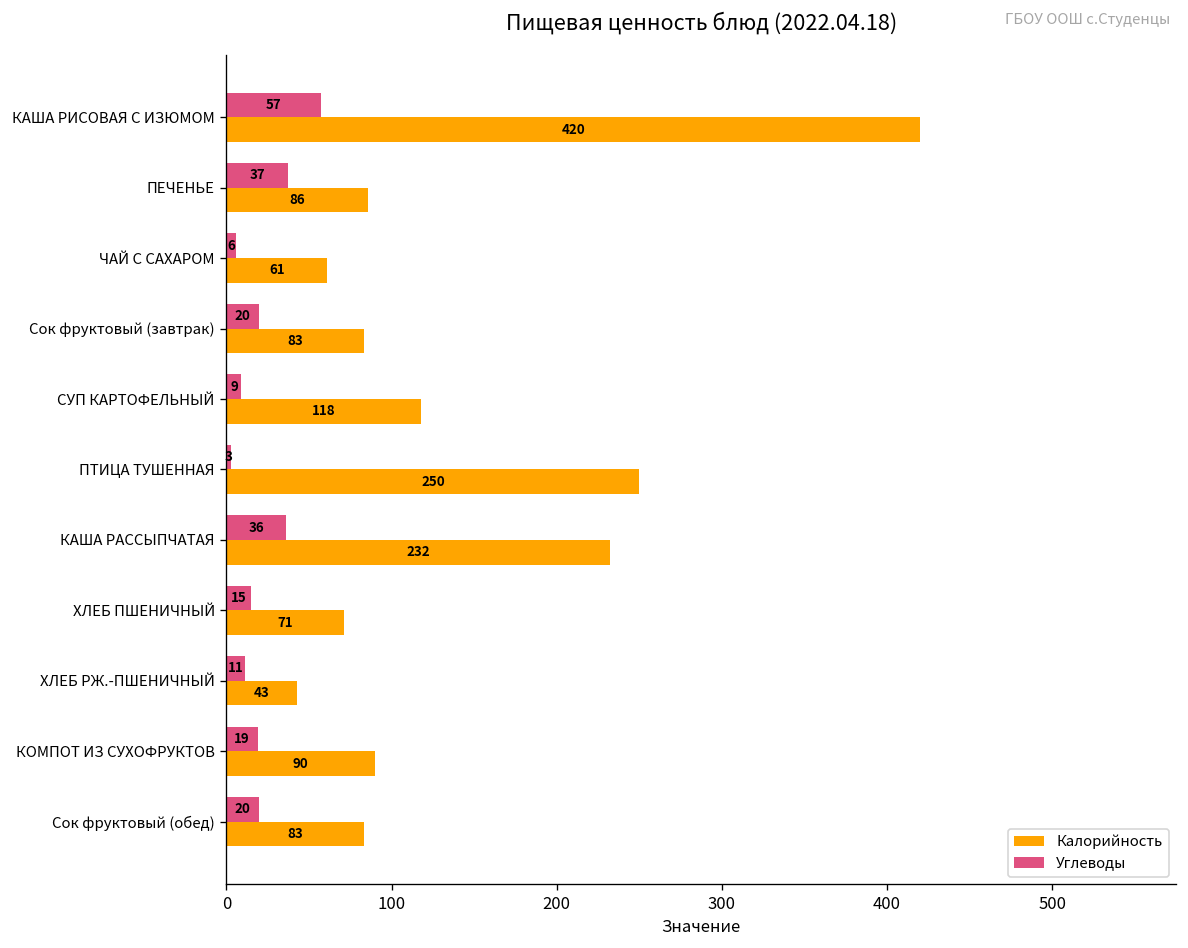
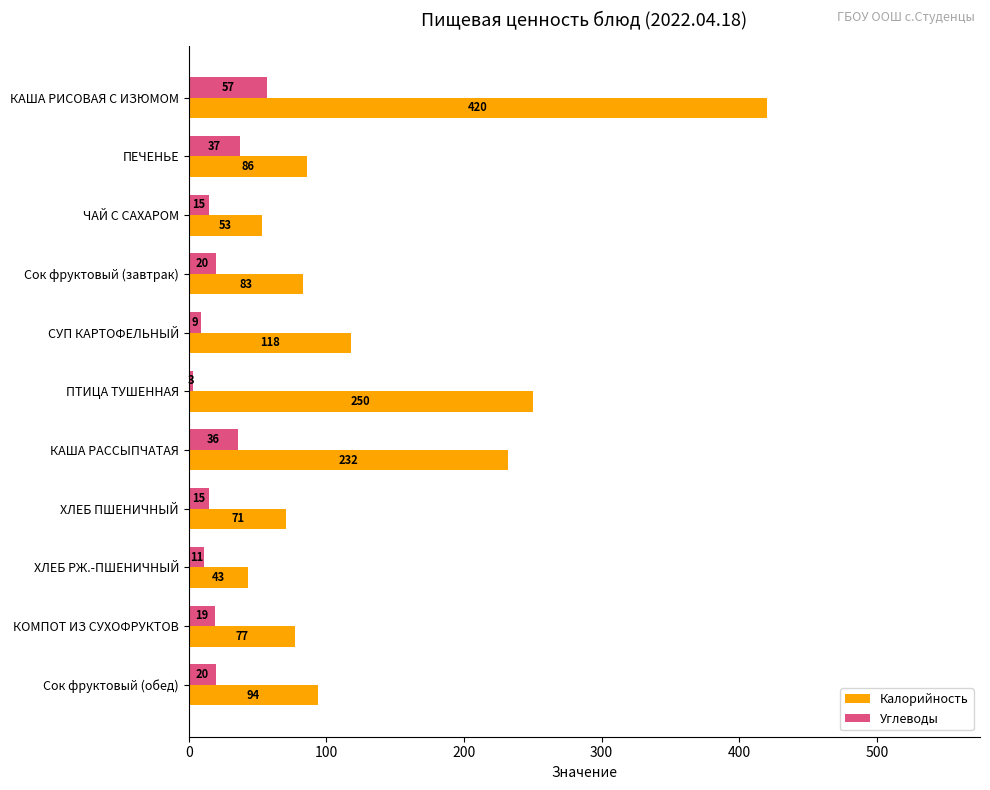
  {
    "Калорийность": {
      "КАША РИСОВАЯ С ИЗЮМОМ": 420,
      "ПЕЧЕНЬЕ": 86,
-     "ЧАЙ С САХАРОМ": 61,
+     "ЧАЙ С САХАРОМ": 53,
      "Сок фруктовый (завтрак)": 83,
      "СУП КАРТОФЕЛЬНЫЙ": 118,
      "ПТИЦА ТУШЕННАЯ": 250,
      "КАША РАССЫПЧАТАЯ": 232,
      "ХЛЕБ ПШЕНИЧНЫЙ": 71,
      "ХЛЕБ РЖ.-ПШЕНИЧНЫЙ": 43,
-     "КОМПОТ ИЗ СУХОФРУКТОВ": 90,
-     "Сок фруктовый (обед)": 83
+     "КОМПОТ ИЗ СУХОФРУКТОВ": 77,
+     "Сок фруктовый (обед)": 94
    },
    "Углеводы": {
      "КАША РИСОВАЯ С ИЗЮМОМ": 57,
      "ПЕЧЕНЬЕ": 37,
-     "ЧАЙ С САХАРОМ": 6,
+     "ЧАЙ С САХАРОМ": 15,
      "Сок фруктовый (завтрак)": 20,
      "СУП КАРТОФЕЛЬНЫЙ": 9,
      "ПТИЦА ТУШЕННАЯ": 3,
      "КАША РАССЫПЧАТАЯ": 36,
      "ХЛЕБ ПШЕНИЧНЫЙ": 15,
      "ХЛЕБ РЖ.-ПШЕНИЧНЫЙ": 11,
      "КОМПОТ ИЗ СУХОФРУКТОВ": 19,
      "Сок фруктовый (обед)": 20
    }
  }
